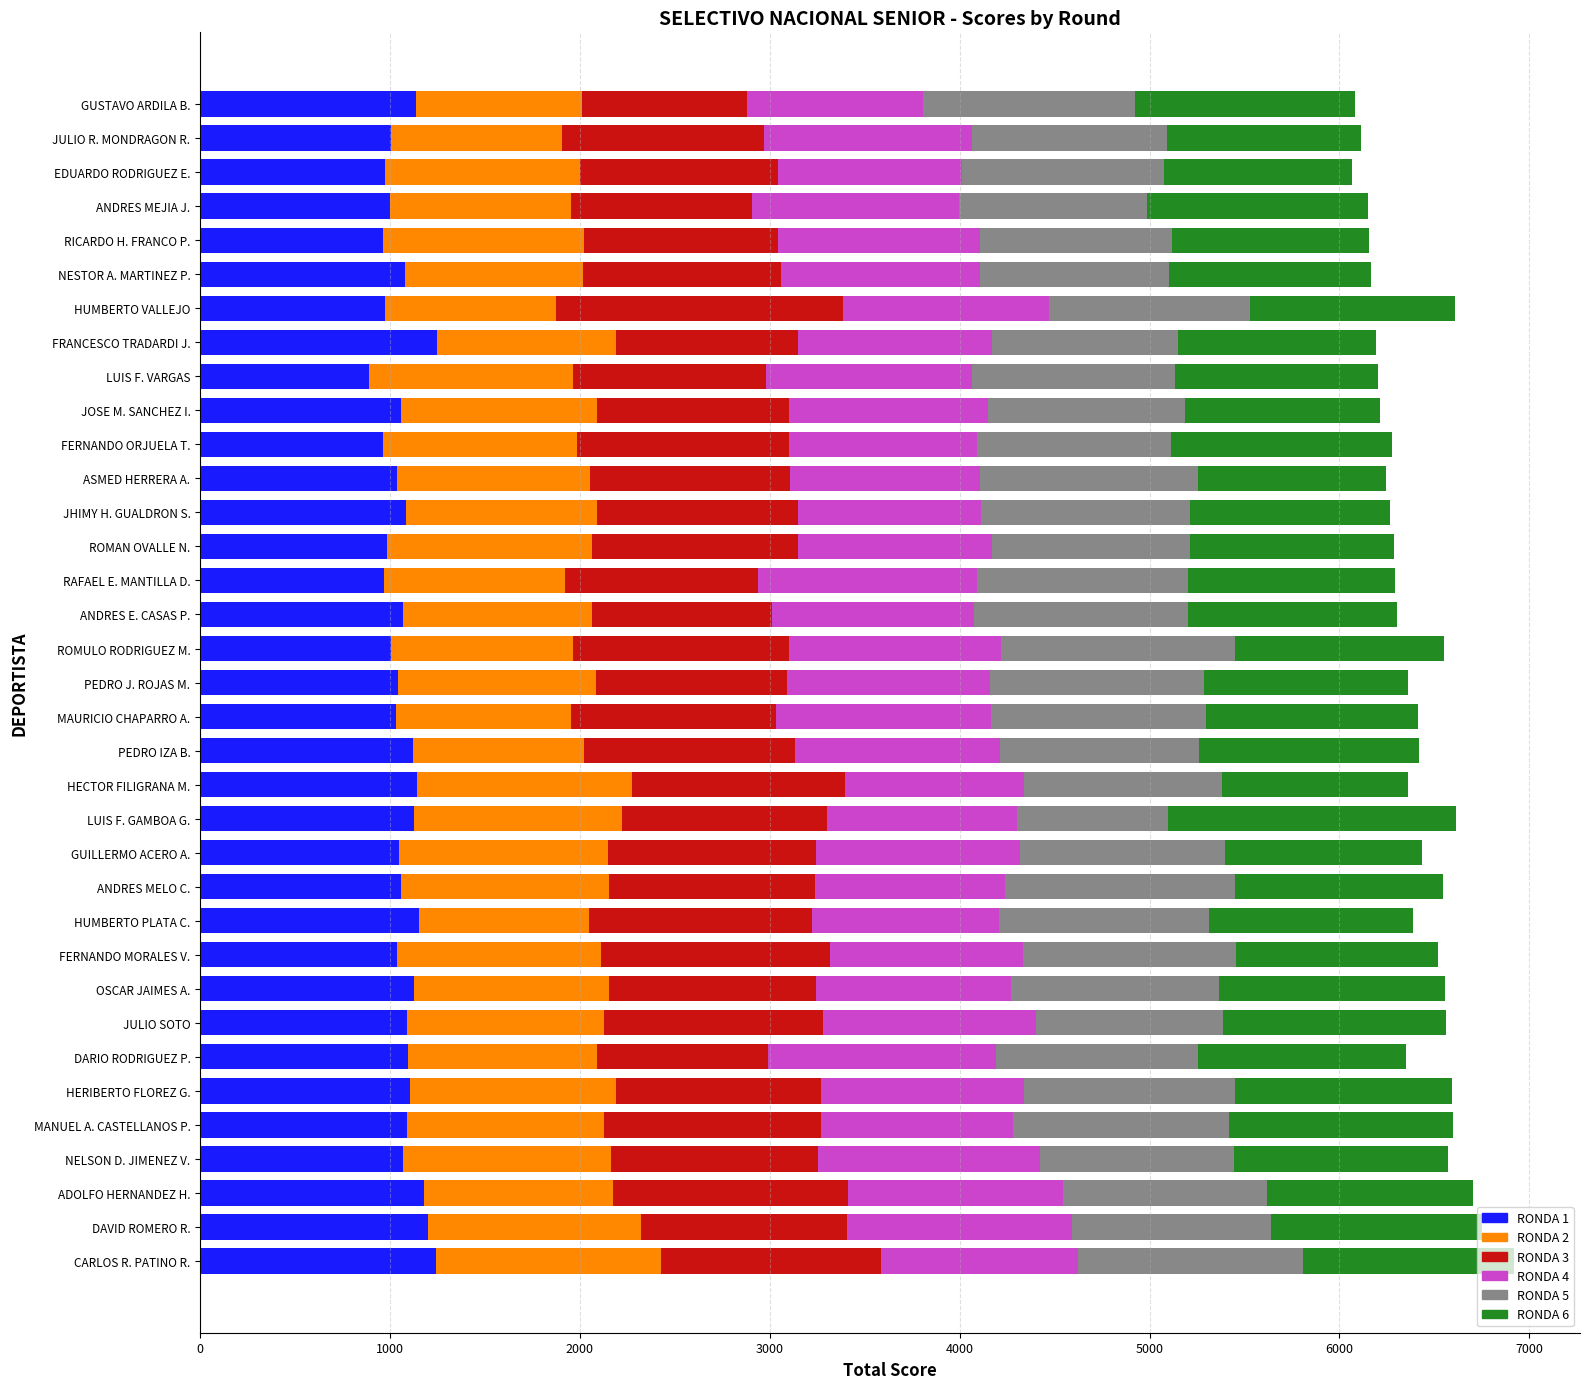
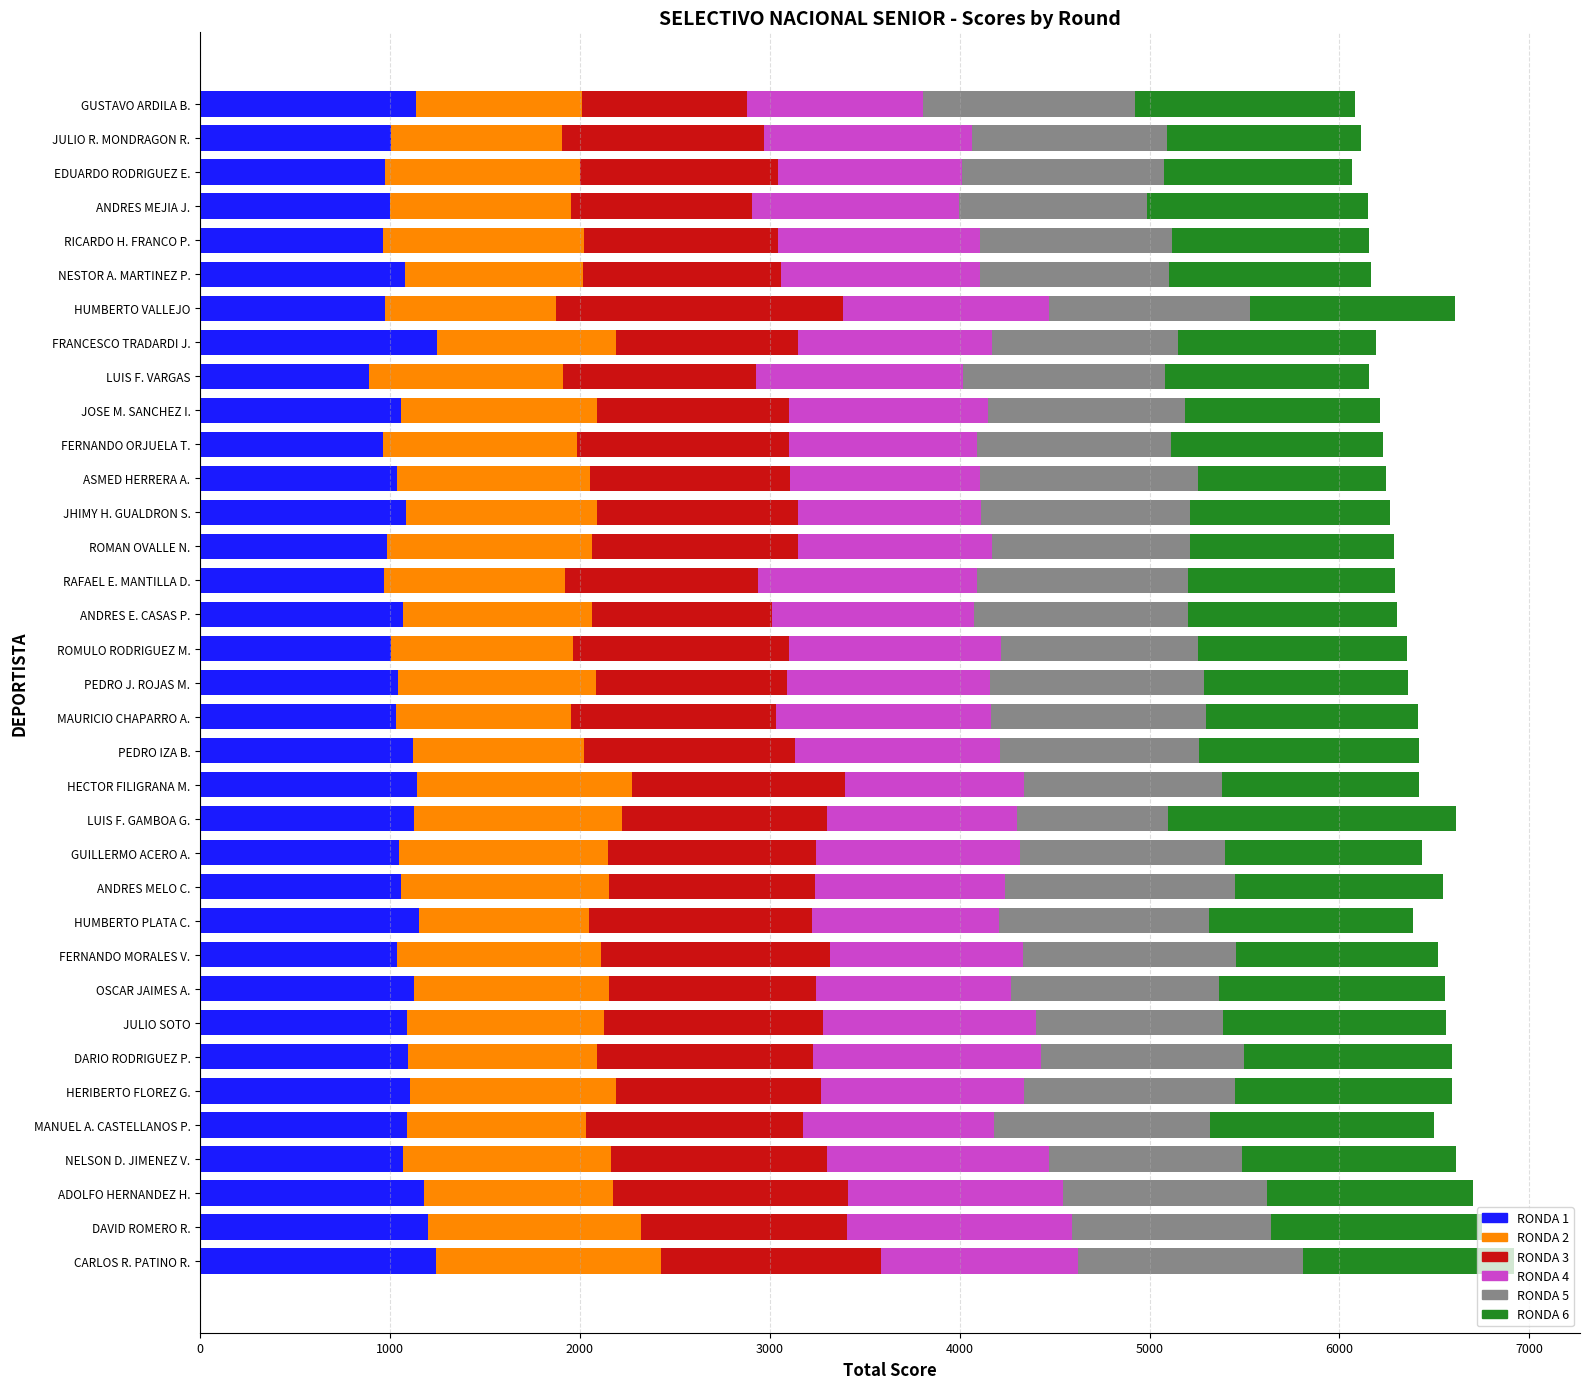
  {
    "RONDA 2": {
      "GUSTAVO ARDILA B.": 880,
      "JULIO R. MONDRAGON R.": 900,
      "EDUARDO RODRIGUEZ E.": 1030,
      "ANDRES MEJIA J.": 950,
      "RICARDO H. FRANCO P.": 1060,
      "NESTOR A. MARTINEZ P.": 940,
      "HUMBERTO VALLEJO": 900,
      "FRANCESCO TRADARDI J.": 950,
-     "LUIS F. VARGAS": 1070,
+     "LUIS F. VARGAS": 1020,
      "JOSE M. SANCHEZ I.": 1030,
      "FERNANDO ORJUELA T.": 1020,
      "ASMED HERRERA A.": 1010,
      "JHIMY H. GUALDRON S.": 1010,
      "ROMAN OVALLE N.": 1080,
      "RAFAEL E. MANTILLA D.": 960,
      "ANDRES E. CASAS P.": 1000,
      "ROMULO RODRIGUEZ M.": 960,
      "PEDRO J. ROJAS M.": 1040,
      "MAURICIO CHAPARRO A.": 920,
      "PEDRO IZA B.": 900,
      "HECTOR FILIGRANA M.": 1130,
      "LUIS F. GAMBOA G.": 1100,
      "GUILLERMO ACERO A.": 1100,
      "ANDRES MELO C.": 1090,
      "HUMBERTO PLATA C.": 890,
      "FERNANDO MORALES V.": 1070,
      "OSCAR JAIMES A.": 1030,
      "JULIO SOTO": 1040,
      "DARIO RODRIGUEZ P.": 990,
      "HERIBERTO FLOREZ G.": 1080,
-     "MANUEL A. CASTELLANOS P.": 1040,
+     "MANUEL A. CASTELLANOS P.": 940,
      "NELSON D. JIMENEZ V.": 1100,
      "ADOLFO HERNANDEZ H.": 1000,
      "DAVID ROMERO R.": 1120,
      "CARLOS R. PATINO R.": 1180
    },
    "RONDA 3": {
      "GUSTAVO ARDILA B.": 870,
      "JULIO R. MONDRAGON R.": 1060,
      "EDUARDO RODRIGUEZ E.": 1040,
      "ANDRES MEJIA J.": 950,
      "RICARDO H. FRANCO P.": 1020,
      "NESTOR A. MARTINEZ P.": 1040,
      "HUMBERTO VALLEJO": 1510,
      "FRANCESCO TRADARDI J.": 950,
      "LUIS F. VARGAS": 1020,
      "JOSE M. SANCHEZ I.": 1010,
      "FERNANDO ORJUELA T.": 1120,
      "ASMED HERRERA A.": 1060,
      "JHIMY H. GUALDRON S.": 1060,
      "ROMAN OVALLE N.": 1090,
      "RAFAEL E. MANTILLA D.": 1010,
      "ANDRES E. CASAS P.": 950,
      "ROMULO RODRIGUEZ M.": 1140,
      "PEDRO J. ROJAS M.": 1010,
      "MAURICIO CHAPARRO A.": 1080,
      "PEDRO IZA B.": 1110,
      "HECTOR FILIGRANA M.": 1120,
      "LUIS F. GAMBOA G.": 1080,
      "GUILLERMO ACERO A.": 1090,
      "ANDRES MELO C.": 1090,
      "HUMBERTO PLATA C.": 1180,
      "FERNANDO MORALES V.": 1210,
      "OSCAR JAIMES A.": 1090,
      "JULIO SOTO": 1150,
-     "DARIO RODRIGUEZ P.": 900,
+     "DARIO RODRIGUEZ P.": 1140,
      "HERIBERTO FLOREZ G.": 1080,
      "MANUEL A. CASTELLANOS P.": 1140,
-     "NELSON D. JIMENEZ V.": 1090,
+     "NELSON D. JIMENEZ V.": 1130,
      "ADOLFO HERNANDEZ H.": 1240,
      "DAVID ROMERO R.": 1090,
      "CARLOS R. PATINO R.": 1160
    },
    "RONDA 5": {
      "GUSTAVO ARDILA B.": 1110,
      "JULIO R. MONDRAGON R.": 1030,
      "EDUARDO RODRIGUEZ E.": 1060,
      "ANDRES MEJIA J.": 1000,
      "RICARDO H. FRANCO P.": 1010,
      "NESTOR A. MARTINEZ P.": 1000,
      "HUMBERTO VALLEJO": 1060,
      "FRANCESCO TRADARDI J.": 980,
      "LUIS F. VARGAS": 1070,
      "JOSE M. SANCHEZ I.": 1040,
      "FERNANDO ORJUELA T.": 1020,
      "ASMED HERRERA A.": 1150,
      "JHIMY H. GUALDRON S.": 1100,
      "ROMAN OVALLE N.": 1040,
      "RAFAEL E. MANTILLA D.": 1120,
      "ANDRES E. CASAS P.": 1130,
-     "ROMULO RODRIGUEZ M.": 1230,
+     "ROMULO RODRIGUEZ M.": 1040,
      "PEDRO J. ROJAS M.": 1130,
      "MAURICIO CHAPARRO A.": 1130,
      "PEDRO IZA B.": 1050,
      "HECTOR FILIGRANA M.": 1040,
      "LUIS F. GAMBOA G.": 800,
      "GUILLERMO ACERO A.": 1080,
      "ANDRES MELO C.": 1210,
      "HUMBERTO PLATA C.": 1100,
      "FERNANDO MORALES V.": 1120,
      "OSCAR JAIMES A.": 1090,
      "JULIO SOTO": 980,
      "DARIO RODRIGUEZ P.": 1070,
      "HERIBERTO FLOREZ G.": 1110,
      "MANUEL A. CASTELLANOS P.": 1140,
      "NELSON D. JIMENEZ V.": 1020,
      "ADOLFO HERNANDEZ H.": 1080,
      "DAVID ROMERO R.": 1050,
      "CARLOS R. PATINO R.": 1190
    },
    "RONDA 6": {
      "GUSTAVO ARDILA B.": 1160,
      "JULIO R. MONDRAGON R.": 1020,
      "EDUARDO RODRIGUEZ E.": 990,
      "ANDRES MEJIA J.": 1160,
      "RICARDO H. FRANCO P.": 1040,
      "NESTOR A. MARTINEZ P.": 1060,
      "HUMBERTO VALLEJO": 1080,
      "FRANCESCO TRADARDI J.": 1050,
      "LUIS F. VARGAS": 1070,
      "JOSE M. SANCHEZ I.": 1030,
-     "FERNANDO ORJUELA T.": 1160,
+     "FERNANDO ORJUELA T.": 1120,
      "ASMED HERRERA A.": 990,
      "JHIMY H. GUALDRON S.": 1050,
      "ROMAN OVALLE N.": 1070,
      "RAFAEL E. MANTILLA D.": 1090,
      "ANDRES E. CASAS P.": 1100,
      "ROMULO RODRIGUEZ M.": 1100,
      "PEDRO J. ROJAS M.": 1070,
      "MAURICIO CHAPARRO A.": 1120,
      "PEDRO IZA B.": 1160,
-     "HECTOR FILIGRANA M.": 980,
+     "HECTOR FILIGRANA M.": 1040,
      "LUIS F. GAMBOA G.": 1520,
      "GUILLERMO ACERO A.": 1040,
      "ANDRES MELO C.": 1100,
      "HUMBERTO PLATA C.": 1080,
      "FERNANDO MORALES V.": 1060,
      "OSCAR JAIMES A.": 1190,
      "JULIO SOTO": 1180,
      "DARIO RODRIGUEZ P.": 1100,
      "HERIBERTO FLOREZ G.": 1150,
      "MANUEL A. CASTELLANOS P.": 1180,
      "NELSON D. JIMENEZ V.": 1130,
      "ADOLFO HERNANDEZ H.": 1080
    }
  }
